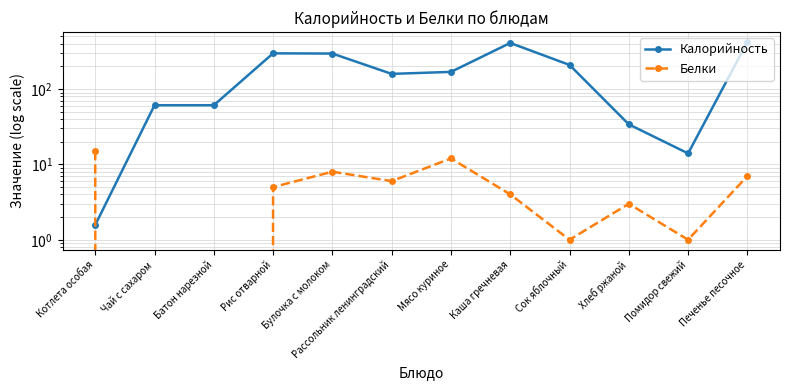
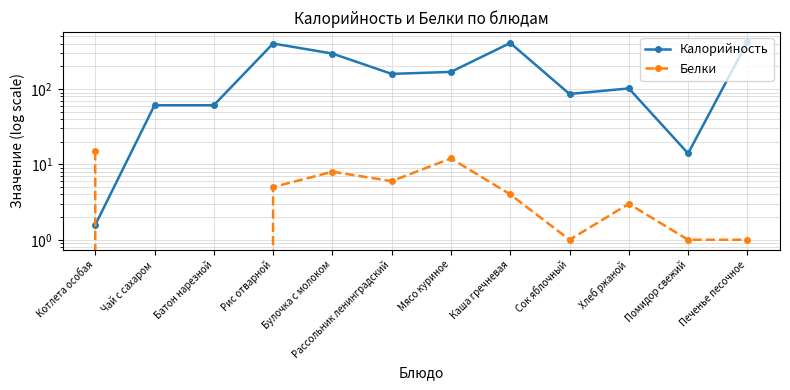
  {
    "Калорийность": {
      "Котлета особая": 1.6,
      "Чай с сахаром": 60,
      "Батон нарезной": 60,
-     "Рис отварной": 300,
+     "Рис отварной": 400,
      "Булочка с молоком": 300,
      "Рассольник ленинградский": 160,
      "Мясо куриное": 170,
      "Каша гречневая": 400,
-     "Сок яблочный": 210,
-     "Хлеб ржаной": 30,
+     "Сок яблочный": 90,
+     "Хлеб ржаной": 100,
      "Помидор свежий": 14
    },
    "Белки": {
      "Котлета особая": 15,
      "Рис отварной": 5,
      "Булочка с молоком": 8,
      "Рассольник ленинградский": 6,
      "Мясо куриное": 12,
      "Каша гречневая": 4,
      "Сок яблочный": 1,
      "Хлеб ржаной": 3,
      "Помидор свежий": 1,
-     "Печенье песочное": 7
+     "Печенье песочное": 1
    }
  }
